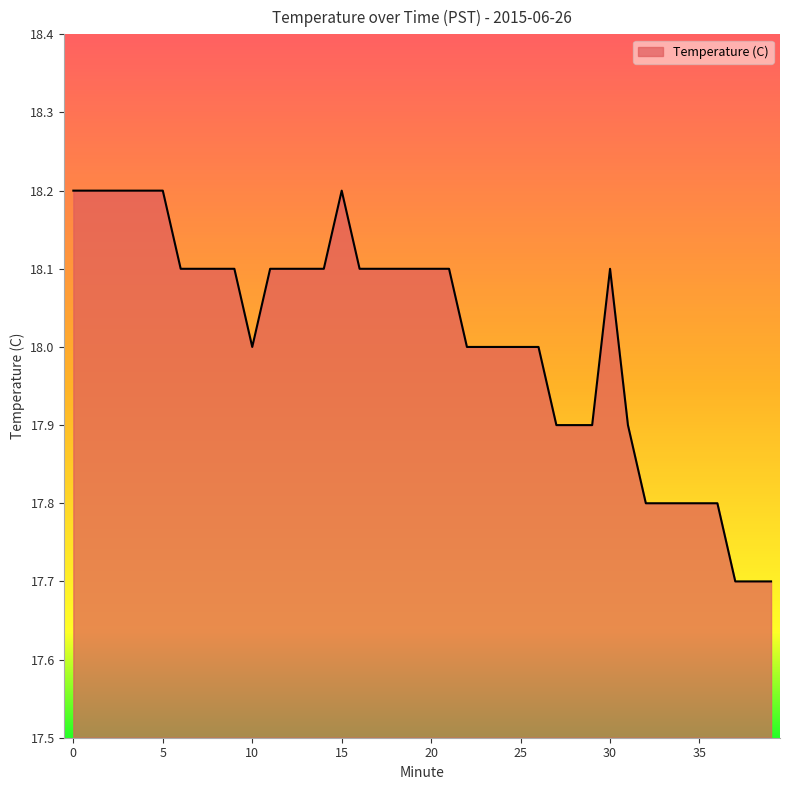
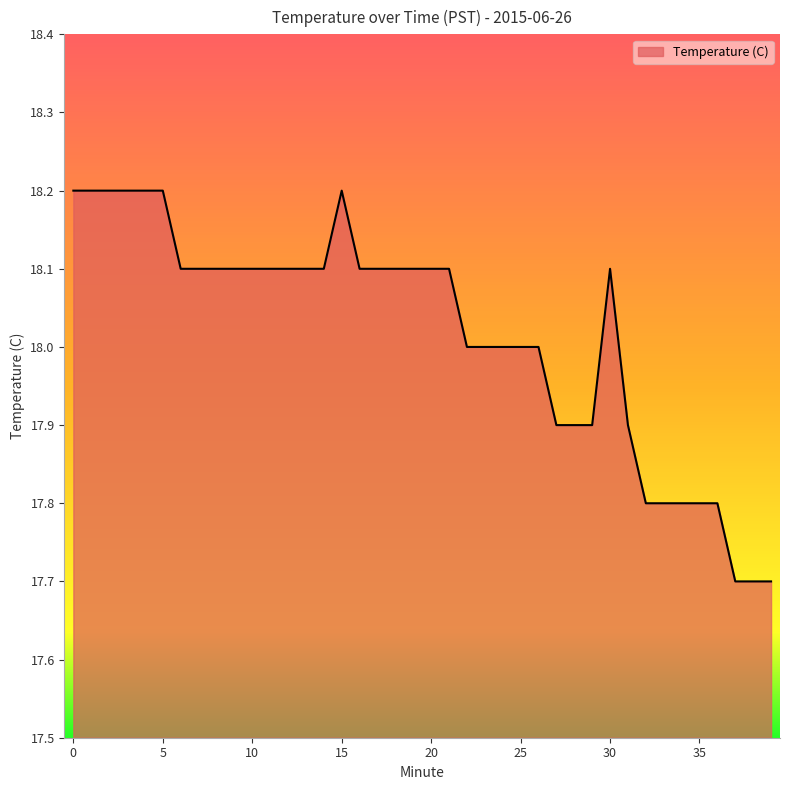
  {
    "0": 18.2,
    "5": 18.2,
-   "10": 18.0,
+   "10": 18.1,
    "15": 18.2,
    "20": 18.1,
    "25": 18.0,
    "30": 18.1,
    "35": 17.8
  }
